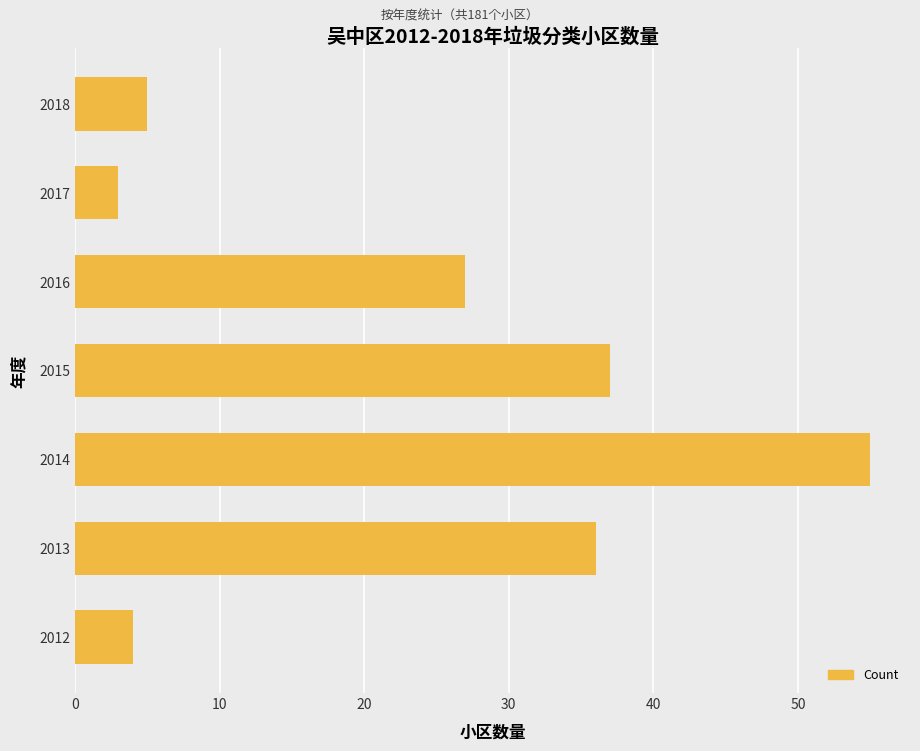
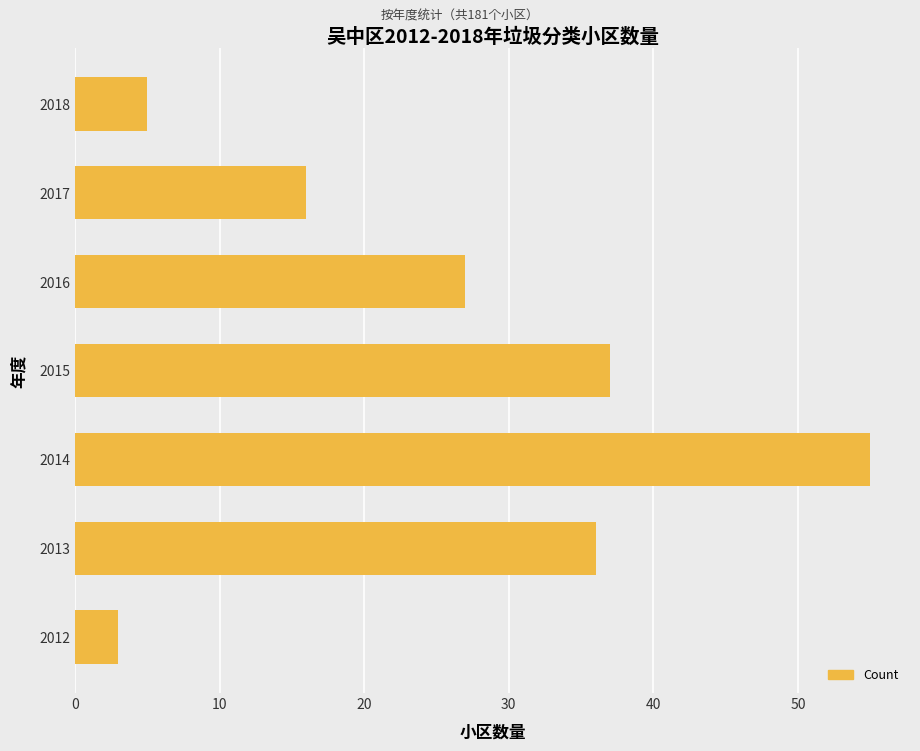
  {
    "2018": 5,
-   "2017": 3,
+   "2017": 16,
    "2016": 27,
    "2015": 37,
    "2014": 55,
    "2013": 36,
-   "2012": 4
+   "2012": 3
  }
